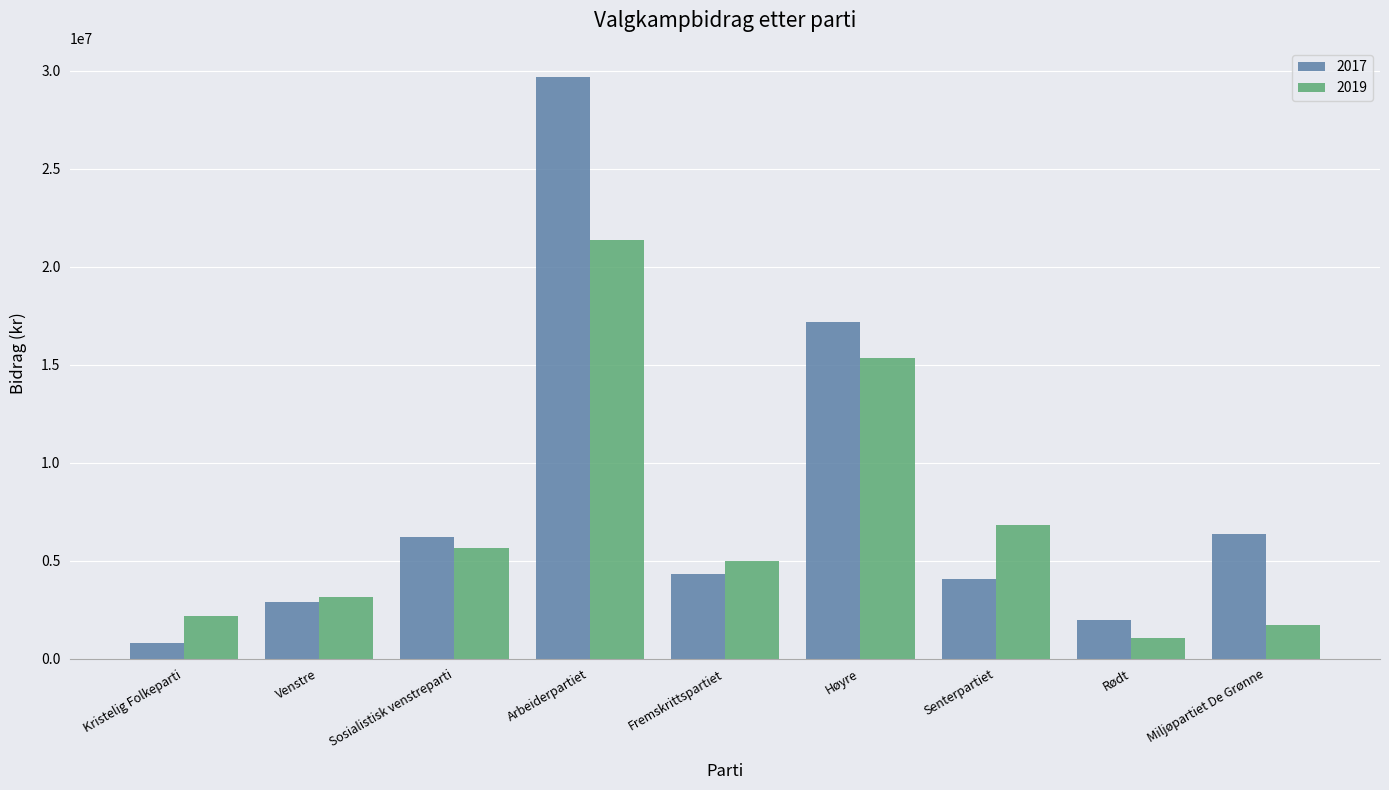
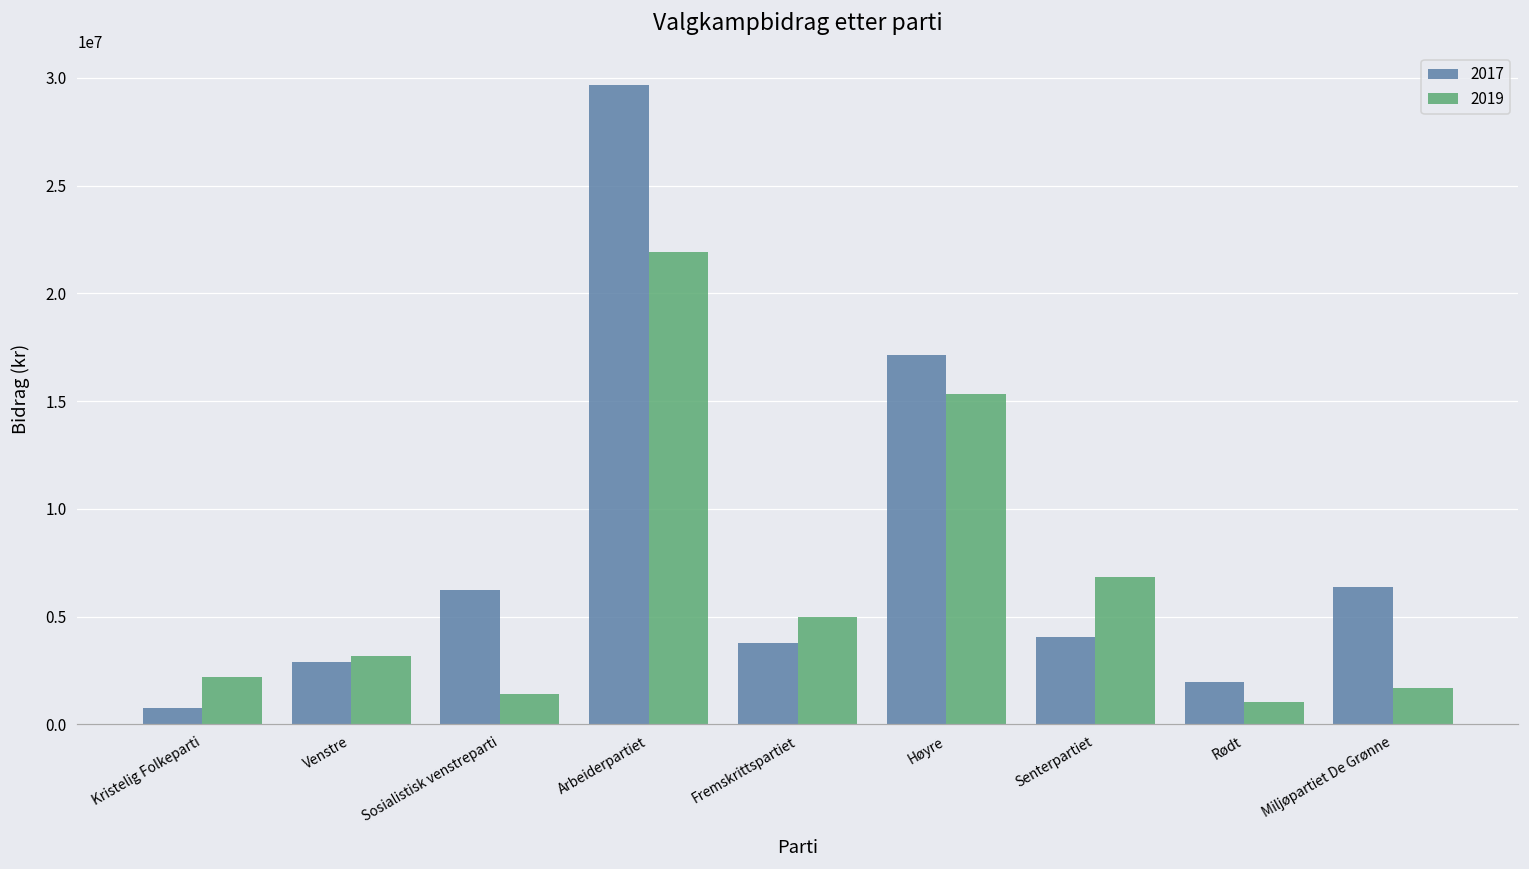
  {
    "2017": {
      "Kristelig Folkeparti": 800000,
      "Venstre": 2900000,
      "Sosialistisk venstreparti": 6200000,
      "Arbeiderpartiet": 29700000,
-     "Fremskrittspartiet": 4300000,
+     "Fremskrittspartiet": 3800000,
      "Høyre": 17200000,
      "Senterpartiet": 4000000,
      "Rødt": 2000000,
      "Miljøpartiet De Grønne": 6400000
    },
    "2019": {
      "Kristelig Folkeparti": 2200000,
      "Venstre": 3200000,
-     "Sosialistisk venstreparti": 5700000,
-     "Arbeiderpartiet": 21400000,
+     "Sosialistisk venstreparti": 1400000,
+     "Arbeiderpartiet": 21900000,
      "Fremskrittspartiet": 5000000,
      "Høyre": 15300000,
      "Senterpartiet": 6800000,
      "Rødt": 1000000,
      "Miljøpartiet De Grønne": 1700000
    }
  }
